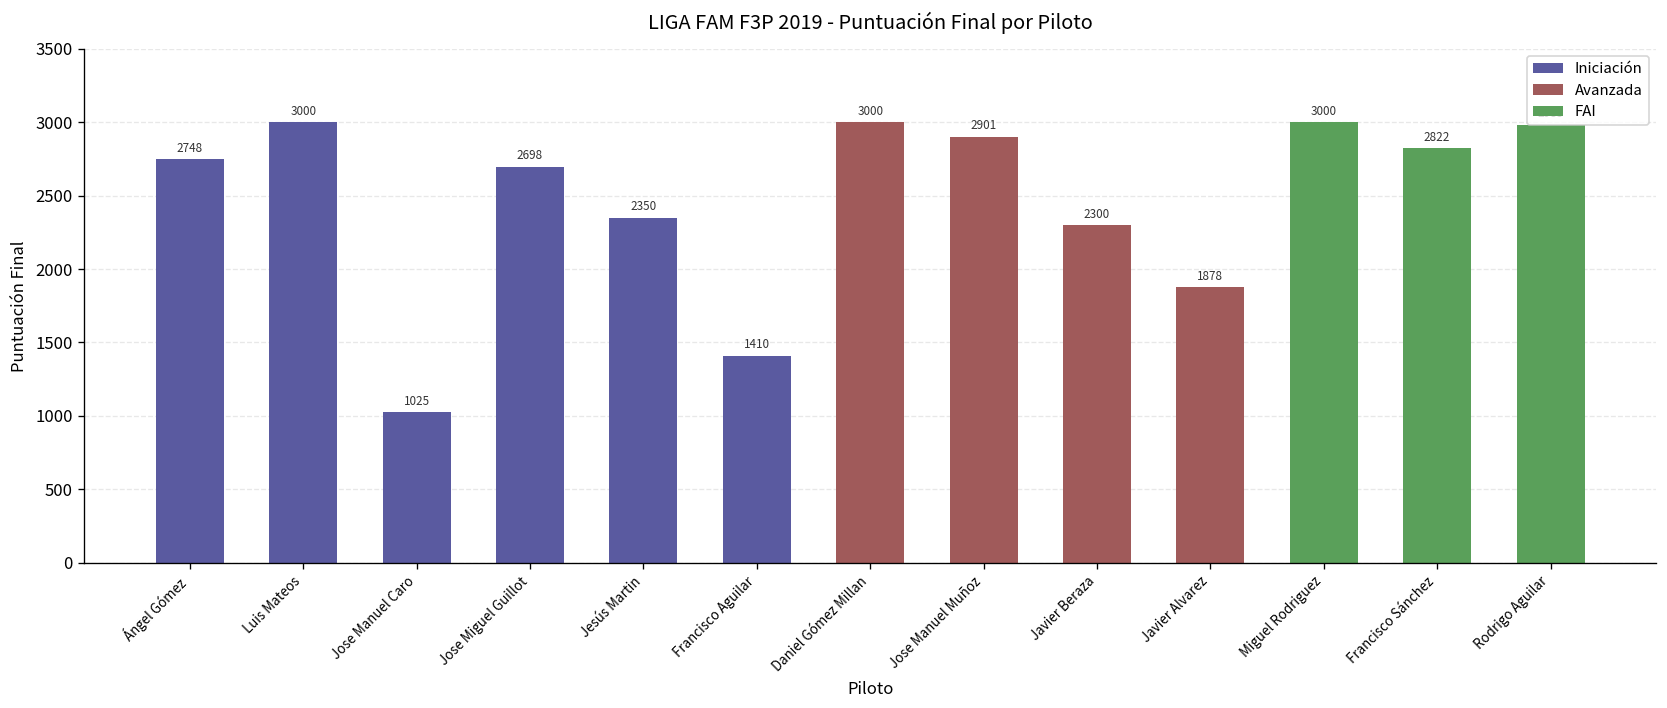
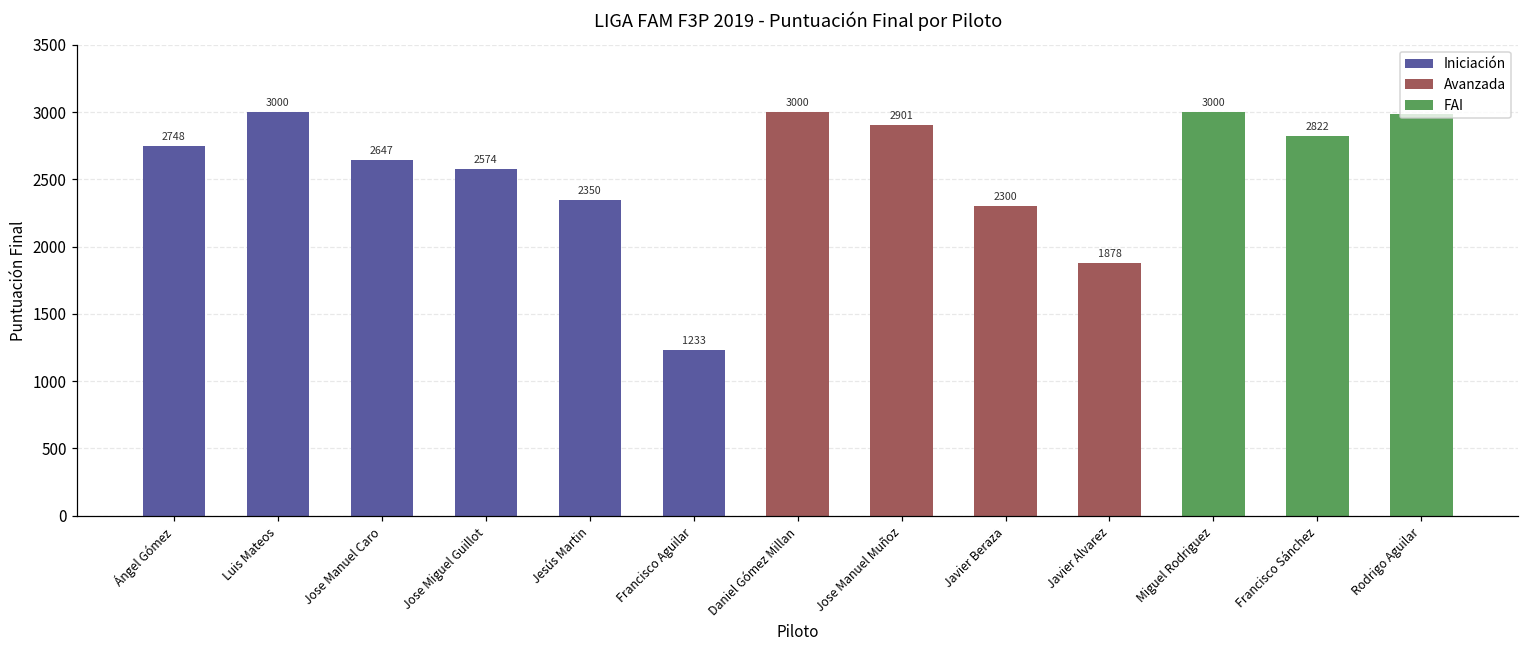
  {
    "Ángel Gómez": 2748,
    "Luis Mateos": 3000,
-   "Jose Manuel Caro": 1025,
-   "Jose Miguel Guillot": 2698,
+   "Jose Manuel Caro": 2647,
+   "Jose Miguel Guillot": 2574,
    "Jesús Martin": 2350,
-   "Francisco Aguilar": 1410,
+   "Francisco Aguilar": 1233,
    "Daniel Gómez Millan": 3000,
    "Jose Manuel Muñoz": 2901,
    "Javier Beraza": 2300,
    "Javier Alvarez": 1878,
    "Miguel Rodriguez": 3000,
    "Francisco Sánchez": 2822
  }
